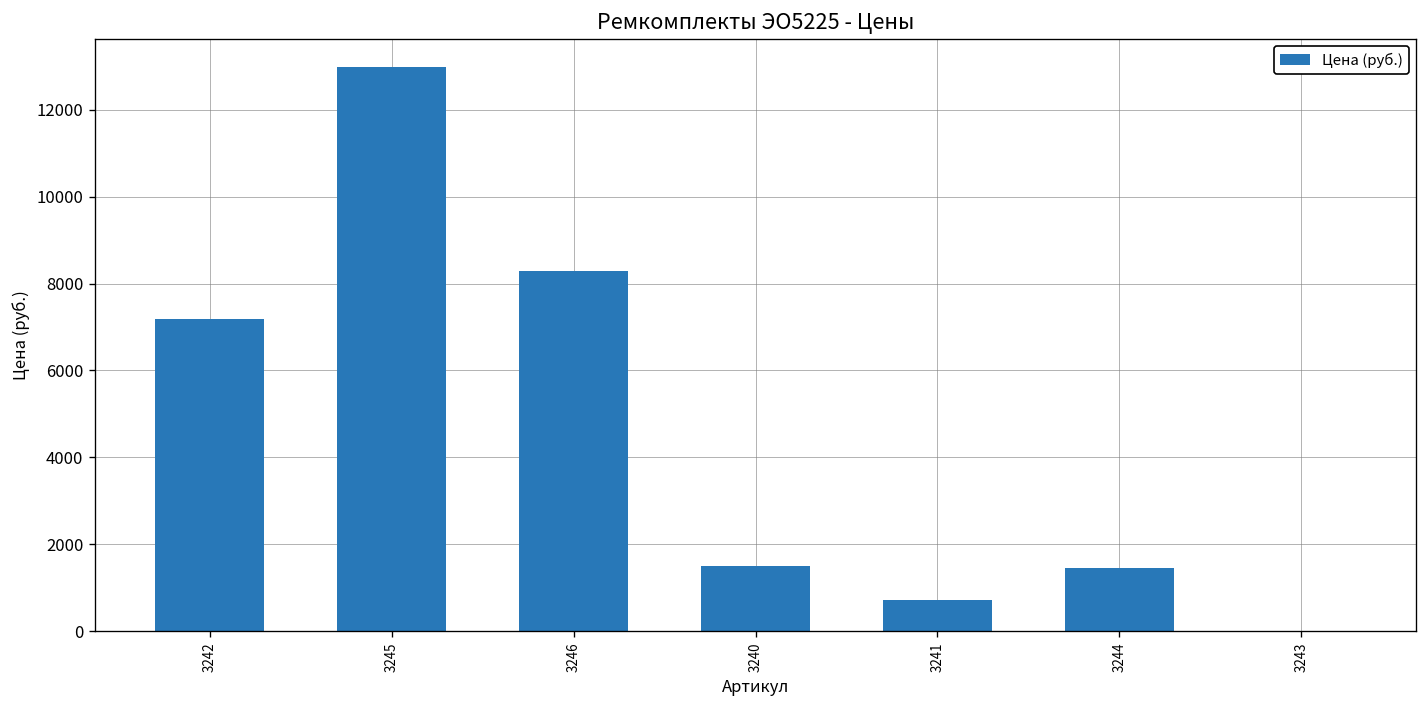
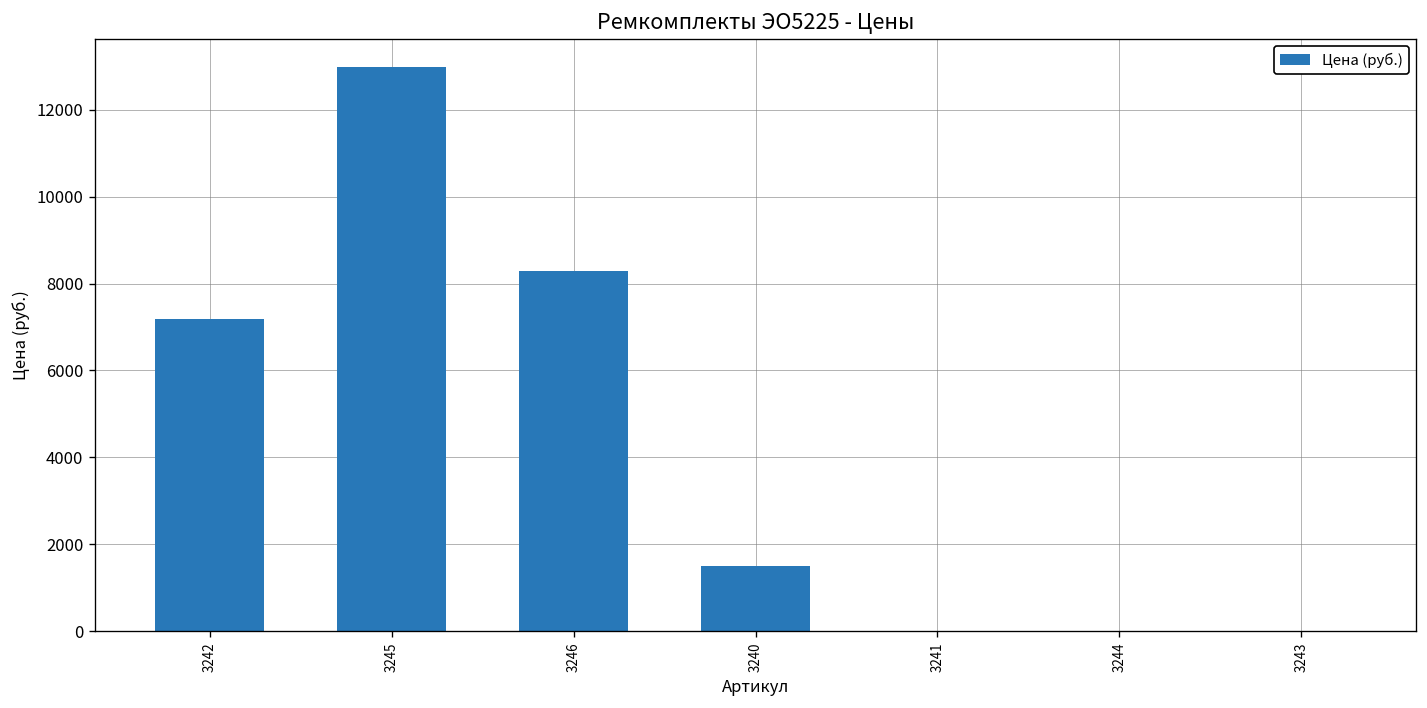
  {
    "3242": 7200,
    "3245": 13000,
    "3246": 8300,
    "3240": 1500,
-   "3241": 700,
-   "3244": 1400,
+   "3241": 0,
+   "3244": 0,
    "3243": 0
  }
